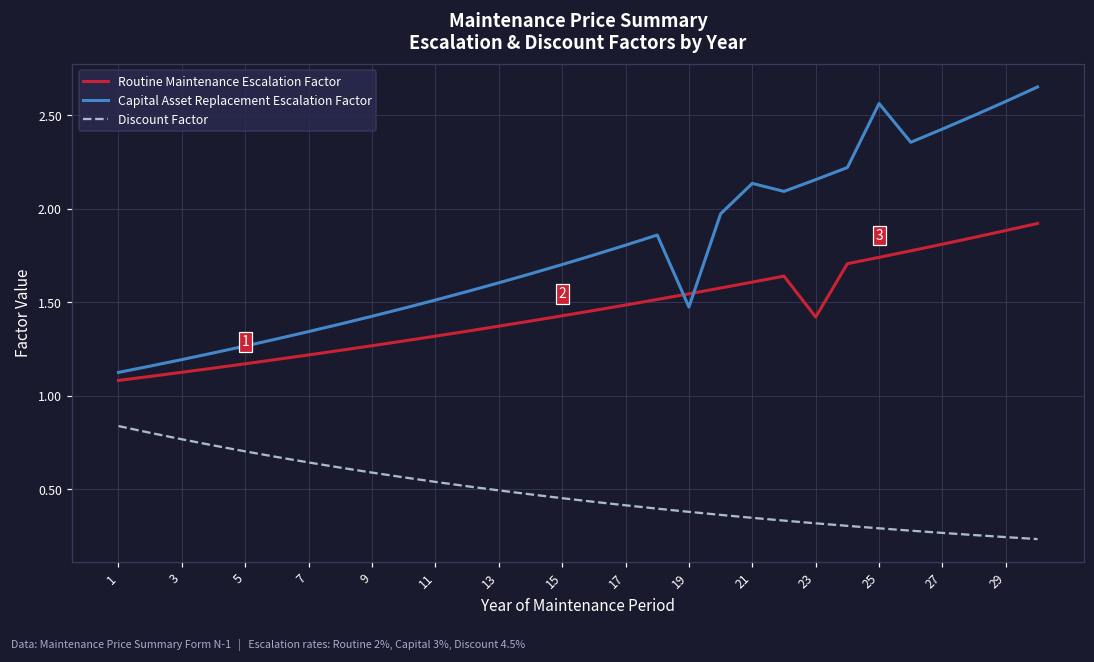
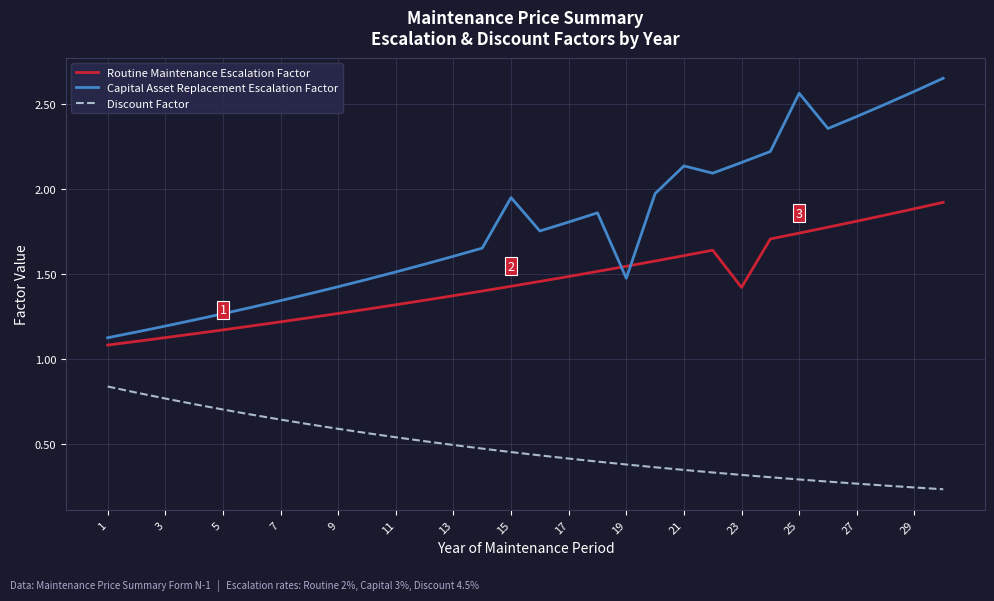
  {
    "Routine Maintenance Escalation Factor": {
      "1": 1.08,
      "3": 1.13,
      "7": 1.22,
      "9": 1.27,
      "11": 1.32,
      "13": 1.37,
      "17": 1.49,
      "19": 1.55,
      "21": 1.61,
      "23": 1.42,
      "27": 1.81,
      "29": 1.88
    },
    "Capital Asset Replacement Escalation Factor": {
      "1": 1.13,
      "3": 1.19,
      "7": 1.34,
      "9": 1.43,
      "11": 1.51,
      "13": 1.60,
-     "15": 1.70,
+     "15": 1.95,
      "17": 1.81,
      "19": 1.48,
      "21": 2.14,
      "23": 2.16,
      "25": 2.56,
      "27": 2.43,
      "29": 2.58
    },
    "Discount Factor": {
      "1": 0.84,
      "3": 0.77,
      "5": 0.70,
      "7": 0.64,
      "9": 0.59,
      "11": 0.54,
      "13": 0.49,
      "15": 0.45,
      "17": 0.41,
      "19": 0.38,
      "21": 0.35,
      "23": 0.32,
      "25": 0.29,
      "27": 0.27,
      "29": 0.24
    }
  }
